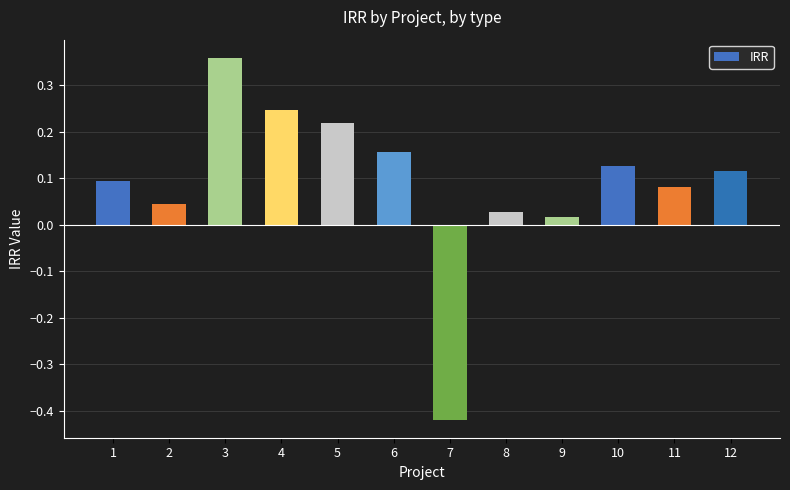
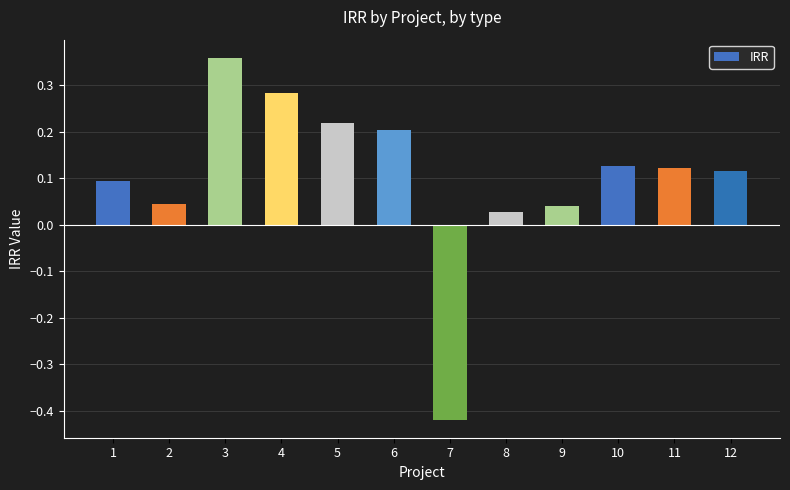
  {
    "1": 0.10,
    "2": 0.05,
    "3": 0.36,
-   "4": 0.25,
+   "4": 0.28,
    "5": 0.22,
-   "6": 0.16,
+   "6": 0.20,
    "7": -0.42,
    "8": 0.03,
-   "9": 0.02,
+   "9": 0.04,
    "10": 0.13,
-   "11": 0.08,
+   "11": 0.12,
    "12": 0.12
  }
